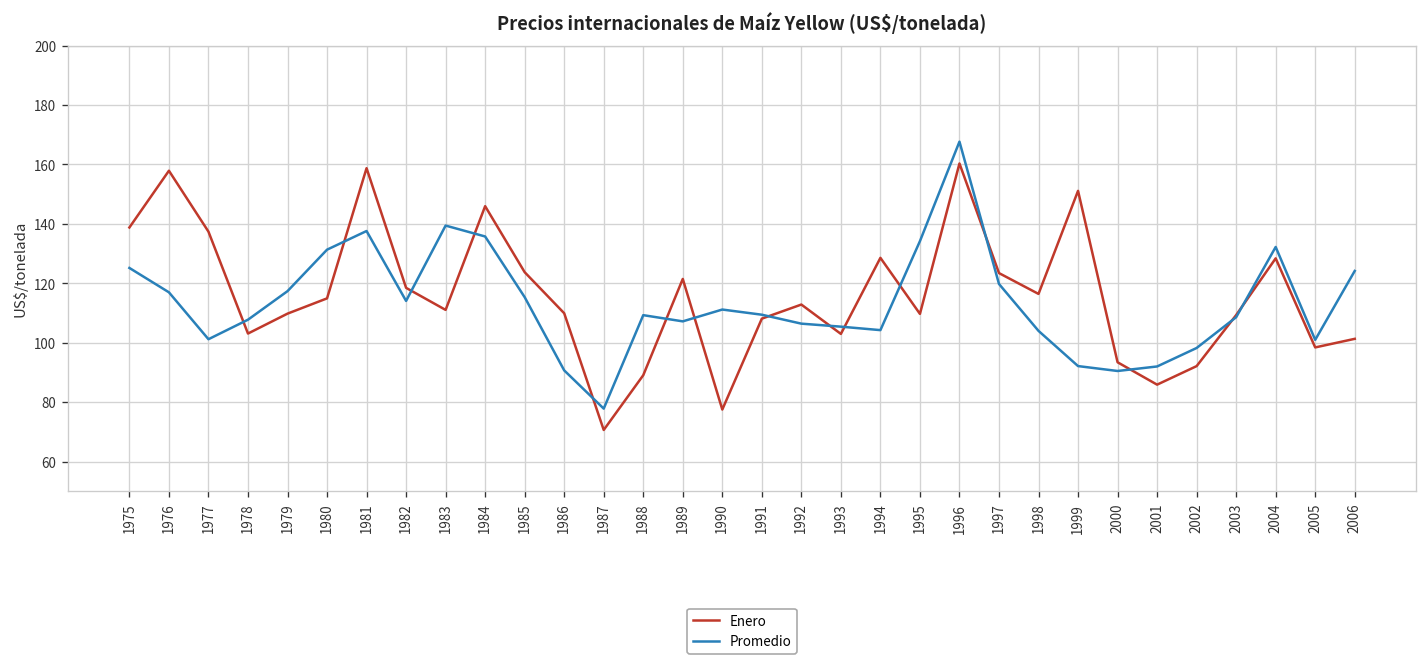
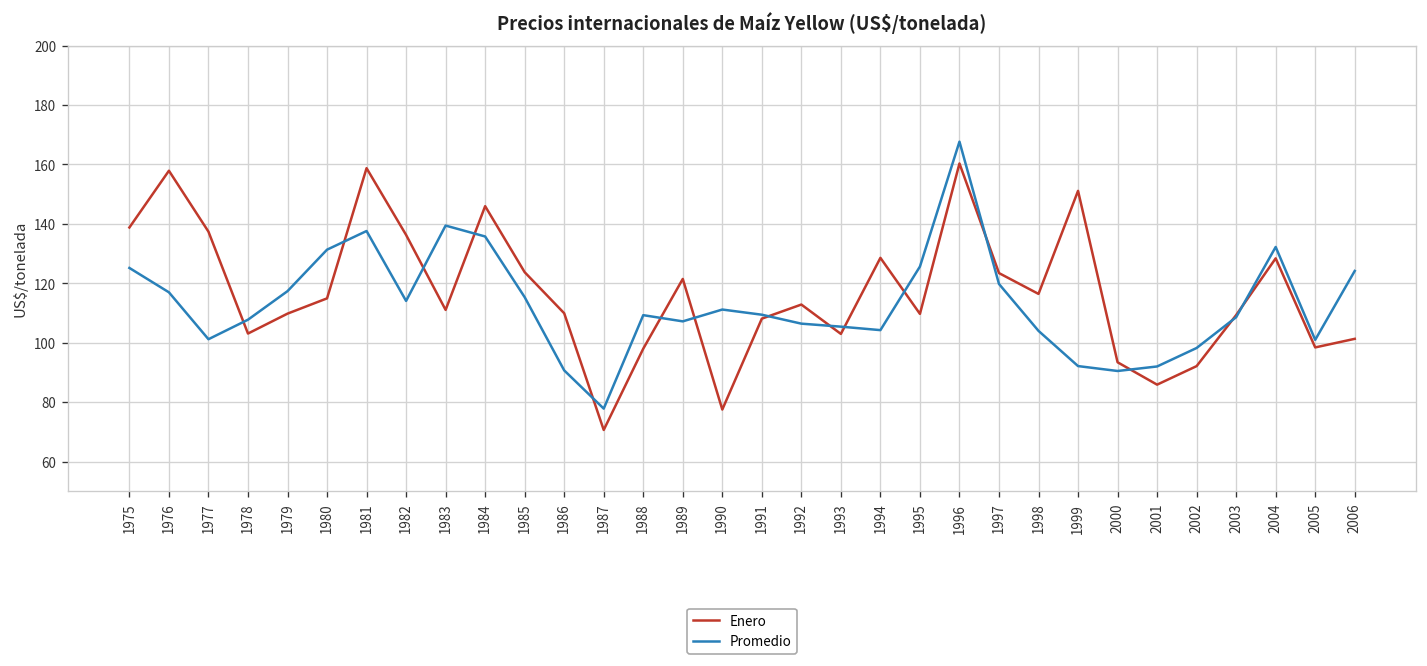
  {
    "Enero": {
      "1975": 139,
      "1976": 158,
      "1977": 137,
      "1978": 103,
      "1979": 110,
      "1980": 115,
      "1981": 159,
-     "1982": 118,
+     "1982": 136,
      "1983": 111,
      "1984": 146,
      "1985": 124,
      "1986": 110,
      "1987": 71,
-     "1988": 89,
+     "1988": 98,
      "1989": 121,
      "1990": 78,
      "1991": 108,
      "1992": 113,
      "1993": 103,
      "1994": 129,
      "1995": 110,
      "1996": 160,
      "1997": 123,
      "1998": 116,
      "1999": 151,
      "2000": 93,
      "2001": 86,
      "2002": 92,
      "2004": 128,
      "2005": 98,
      "2006": 101
    },
    "Promedio": {
      "1975": 125,
      "1976": 117,
      "1977": 101,
      "1978": 108,
      "1979": 117,
      "1980": 131,
      "1981": 138,
      "1982": 114,
      "1983": 139,
      "1984": 136,
      "1985": 115,
      "1986": 91,
      "1987": 78,
      "1988": 109,
      "1989": 107,
      "1990": 111,
      "1991": 109,
      "1992": 106,
      "1993": 105,
      "1994": 104,
-     "1995": 134,
+     "1995": 126,
      "1996": 168,
      "1997": 120,
      "1998": 104,
      "1999": 92,
      "2000": 91,
      "2001": 92,
      "2002": 98,
      "2004": 132,
      "2005": 101,
      "2006": 124
    }
  }
